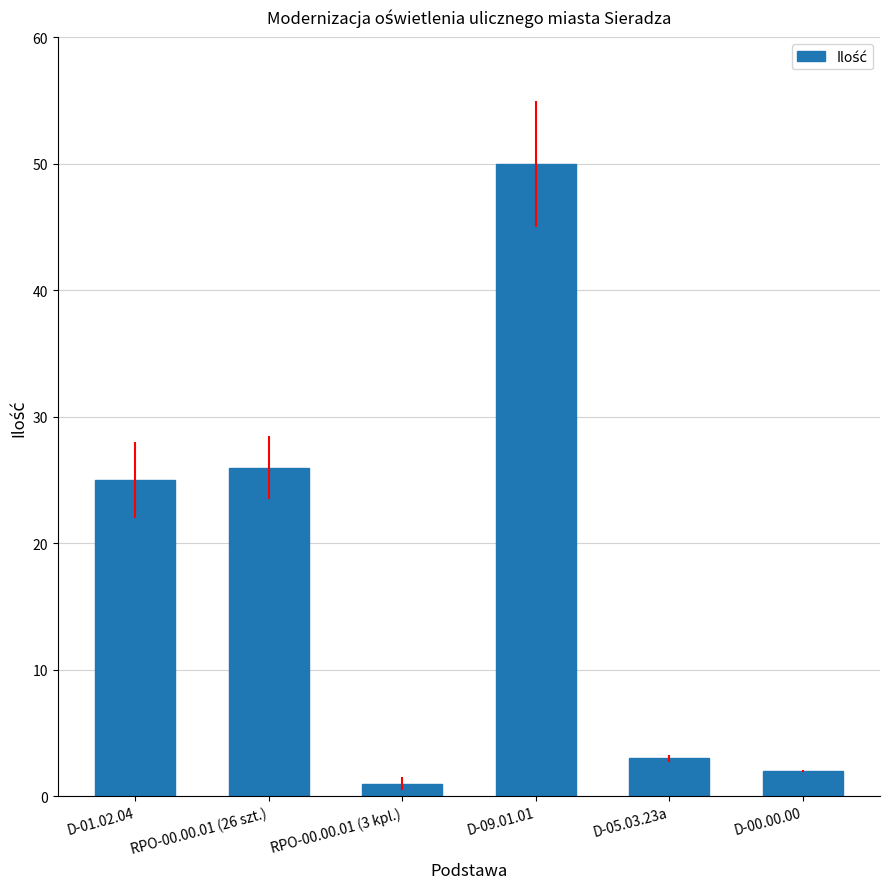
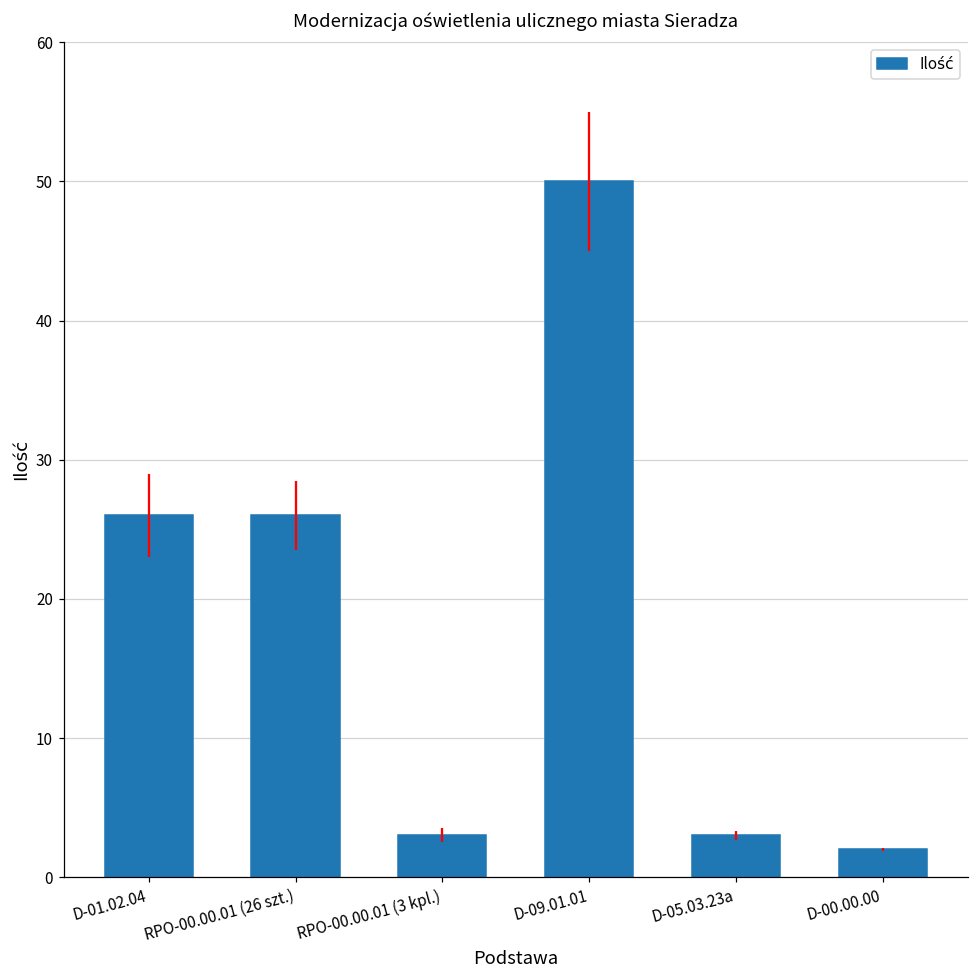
  {
-   "D-01.02.04": 25,
+   "D-01.02.04": 26,
    "RPO-00.00.01 (26 szt.)": 26,
-   "RPO-00.00.01 (3 kpl.)": 1,
+   "RPO-00.00.01 (3 kpl.)": 3,
    "D-09.01.01": 50,
    "D-05.03.23a": 3,
    "D-00.00.00": 2
  }
